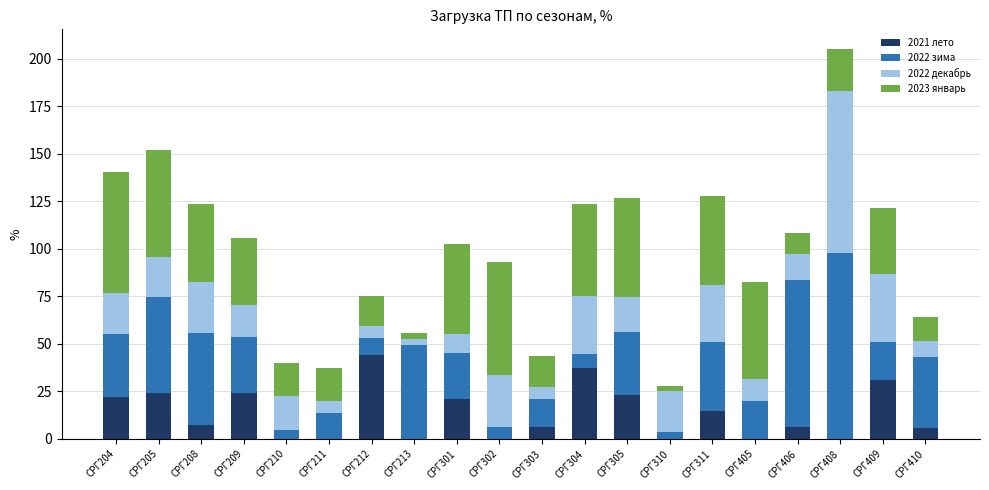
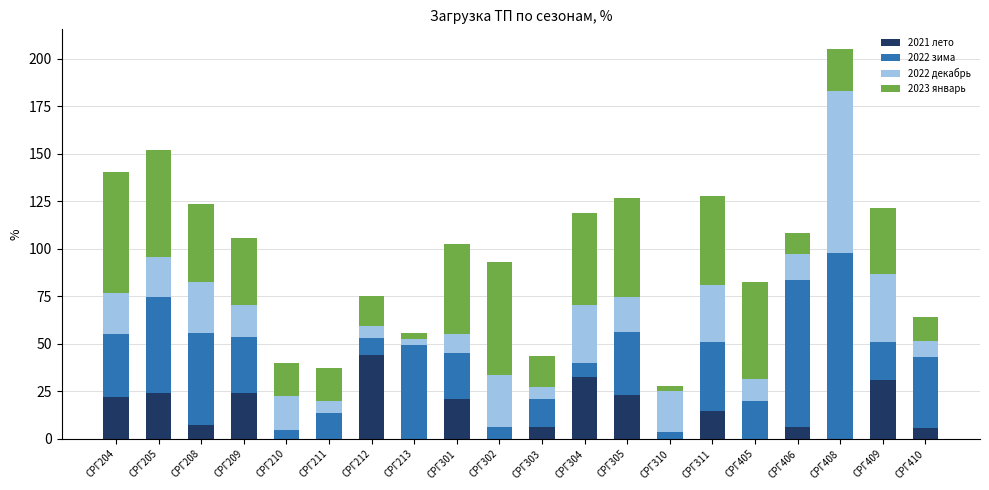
  {
    "2021 лето": {
      "СРГ204": 22,
      "СРГ205": 24,
      "СРГ208": 7,
      "СРГ209": 24,
      "СРГ210": 0,
      "СРГ211": 0,
      "СРГ212": 44,
      "СРГ213": 0,
      "СРГ301": 21,
      "СРГ302": 0,
      "СРГ303": 7,
-     "СРГ304": 38,
+     "СРГ304": 33,
      "СРГ305": 23,
      "СРГ310": 0,
      "СРГ311": 14,
      "СРГ405": 0,
      "СРГ406": 6,
      "СРГ408": 0,
      "СРГ409": 31,
      "СРГ410": 5
    },
    "2022 зима": {
      "СРГ204": 33,
      "СРГ205": 50,
      "СРГ208": 48,
      "СРГ209": 30,
      "СРГ210": 5,
      "СРГ211": 14,
      "СРГ212": 9,
      "СРГ213": 50,
      "СРГ301": 24,
      "СРГ302": 6,
      "СРГ303": 14,
      "СРГ304": 7,
      "СРГ305": 33,
      "СРГ310": 3,
      "СРГ311": 37,
      "СРГ405": 20,
      "СРГ406": 77,
      "СРГ408": 98,
      "СРГ409": 20,
      "СРГ410": 37
    },
    "2022 декабрь": {
      "СРГ204": 22,
      "СРГ205": 21,
      "СРГ208": 27,
      "СРГ209": 16,
      "СРГ210": 18,
      "СРГ211": 7,
      "СРГ212": 6,
      "СРГ213": 3,
      "СРГ301": 10,
      "СРГ302": 27,
      "СРГ303": 6,
      "СРГ304": 30,
      "СРГ305": 18,
      "СРГ310": 22,
      "СРГ311": 30,
      "СРГ405": 12,
      "СРГ406": 14,
      "СРГ408": 85,
      "СРГ409": 36,
      "СРГ410": 8
    },
    "2023 январь": {
      "СРГ204": 63,
      "СРГ205": 56,
      "СРГ208": 41,
      "СРГ209": 36,
      "СРГ210": 18,
      "СРГ211": 17,
      "СРГ212": 16,
      "СРГ213": 3,
      "СРГ301": 47,
      "СРГ302": 60,
      "СРГ303": 17,
      "СРГ304": 49,
      "СРГ305": 52,
      "СРГ310": 3,
      "СРГ311": 47,
      "СРГ405": 51,
      "СРГ406": 11,
      "СРГ408": 22,
      "СРГ409": 35,
      "СРГ410": 13
    }
  }
